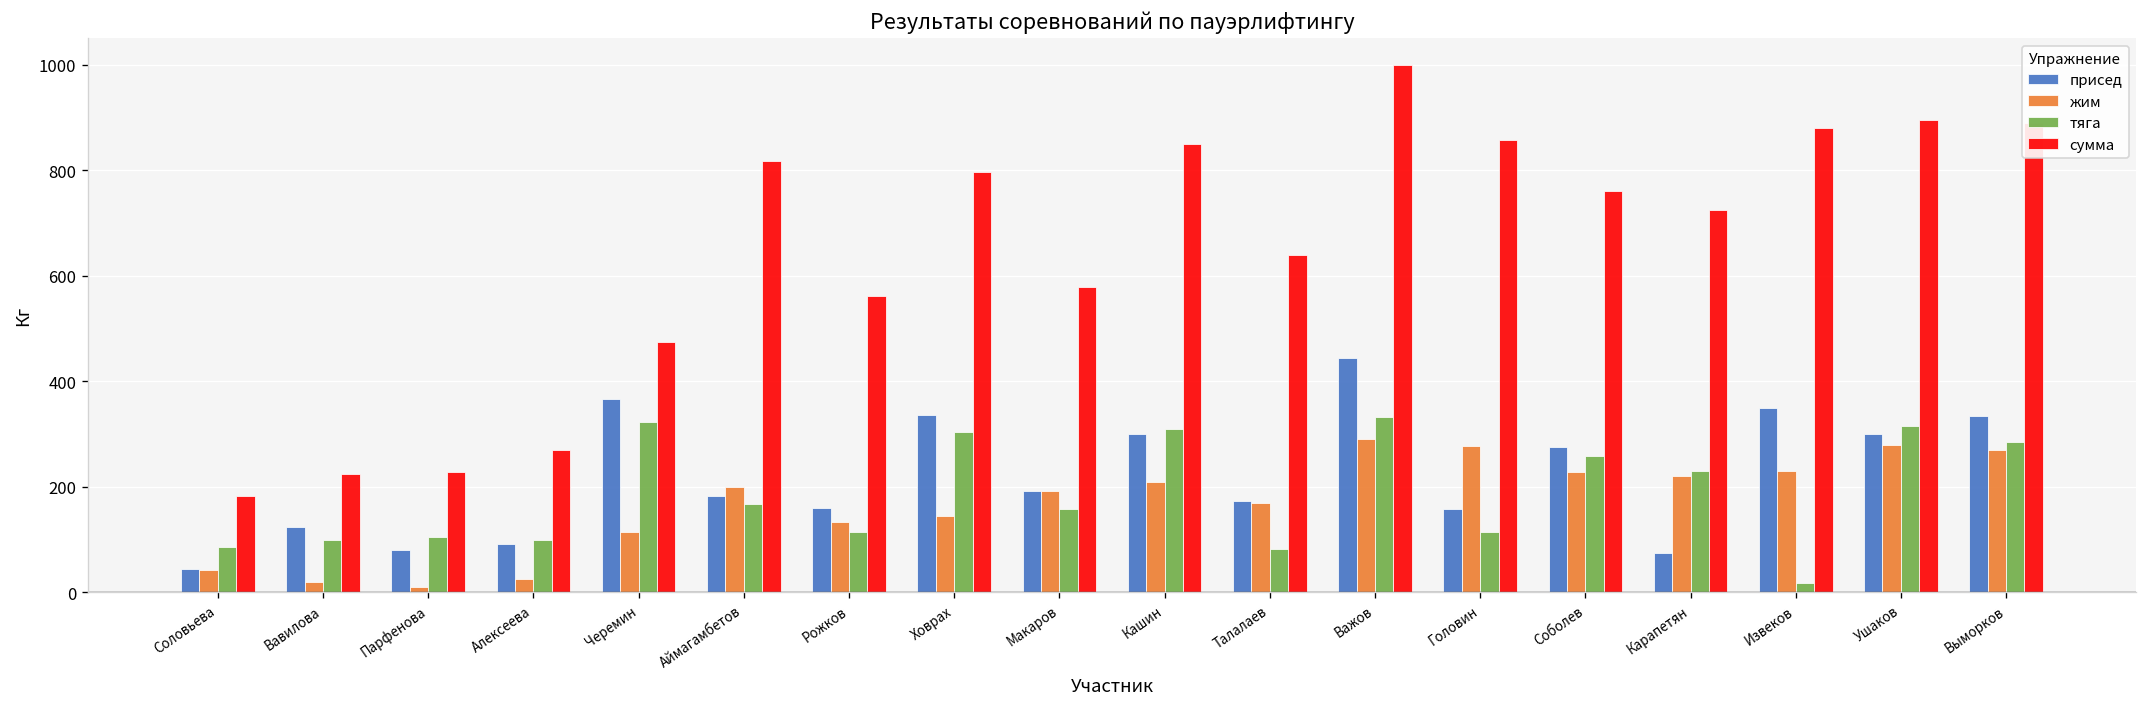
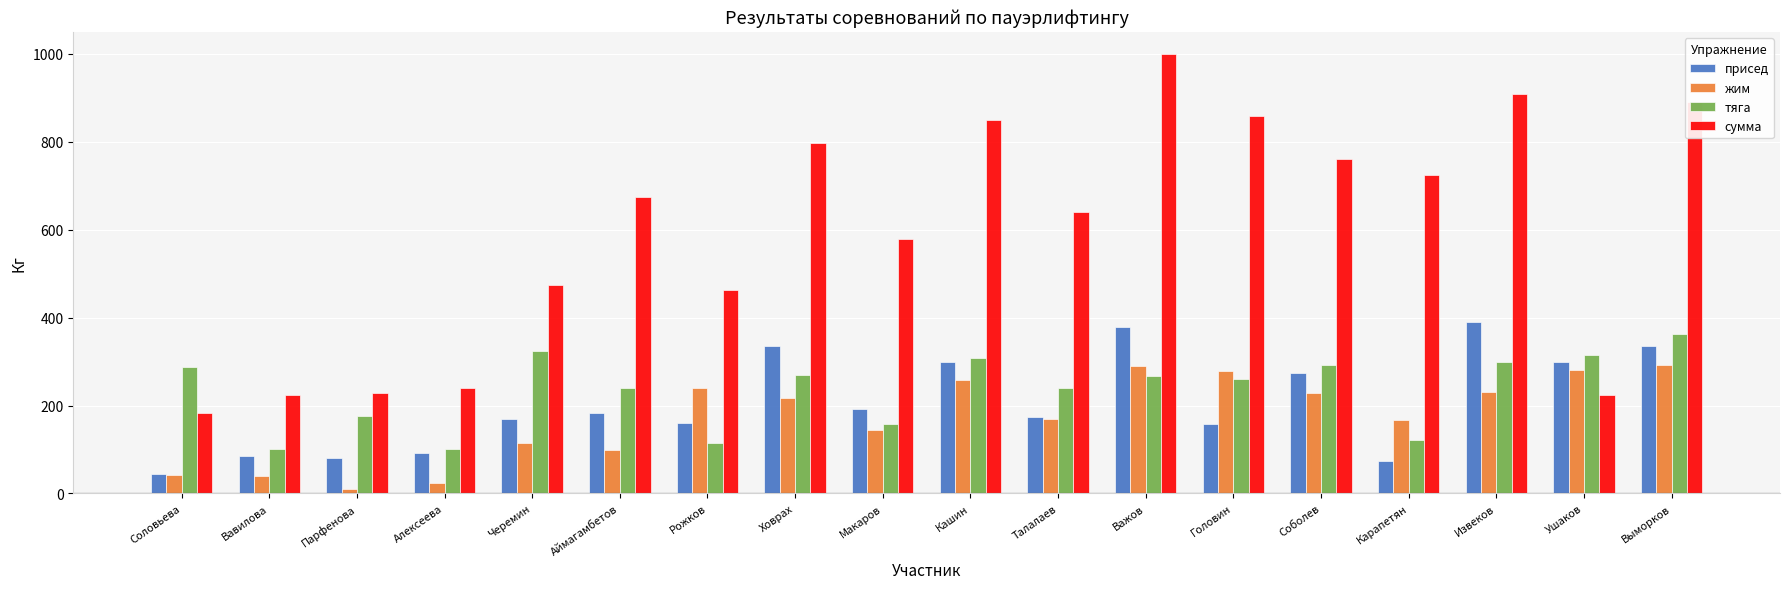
  {
    "присед": {
      "Соловьева": 40,
-     "Вавилова": 120,
+     "Вавилова": 90,
      "Парфенова": 80,
      "Алексеева": 90,
-     "Черемин": 370,
+     "Черемин": 170,
      "Аймагамбетов": 180,
      "Рожков": 160,
      "Ховрах": 340,
      "Макаров": 190,
      "Кашин": 300,
      "Талалаев": 170,
-     "Важов": 440,
+     "Важов": 380,
      "Головин": 160,
      "Соболев": 280,
      "Карапетян": 70,
-     "Извеков": 350,
+     "Извеков": 390,
      "Ушаков": 300,
      "Выморков": 340
    },
    "жим": {
      "Соловьева": 40,
-     "Вавилова": 20,
+     "Вавилова": 40,
      "Парфенова": 10,
      "Алексеева": 20,
      "Черемин": 120,
-     "Аймагамбетов": 200,
-     "Рожков": 130,
-     "Ховрах": 140,
-     "Макаров": 190,
-     "Кашин": 210,
+     "Аймагамбетов": 100,
+     "Рожков": 240,
+     "Ховрах": 220,
+     "Макаров": 150,
+     "Кашин": 260,
      "Талалаев": 170,
      "Важов": 290,
      "Головин": 280,
      "Соболев": 230,
-     "Карапетян": 220,
+     "Карапетян": 170,
      "Извеков": 230,
      "Ушаков": 280,
-     "Выморков": 270
+     "Выморков": 290
    },
    "тяга": {
-     "Соловьева": 90,
+     "Соловьева": 290,
      "Вавилова": 100,
-     "Парфенова": 110,
+     "Парфенова": 180,
      "Алексеева": 100,
      "Черемин": 320,
-     "Аймагамбетов": 170,
+     "Аймагамбетов": 240,
      "Рожков": 110,
-     "Ховрах": 300,
+     "Ховрах": 270,
      "Макаров": 160,
      "Кашин": 310,
-     "Талалаев": 80,
-     "Важов": 330,
-     "Головин": 120,
-     "Соболев": 260,
-     "Карапетян": 230,
-     "Извеков": 20,
+     "Талалаев": 240,
+     "Важов": 270,
+     "Головин": 260,
+     "Соболев": 290,
+     "Карапетян": 120,
+     "Извеков": 300,
      "Ушаков": 320,
-     "Выморков": 290
+     "Выморков": 360
    },
    "сумма": {
      "Соловьева": 180,
      "Вавилова": 230,
      "Парфенова": 230,
-     "Алексеева": 270,
+     "Алексеева": 240,
      "Черемин": 480,
-     "Аймагамбетов": 820,
-     "Рожков": 560,
+     "Аймагамбетов": 680,
+     "Рожков": 460,
      "Ховрах": 800,
      "Макаров": 580,
      "Кашин": 850,
      "Талалаев": 640,
      "Важов": 1000,
      "Головин": 860,
      "Соболев": 760,
      "Карапетян": 730,
-     "Извеков": 880,
-     "Ушаков": 900
+     "Извеков": 910,
+     "Ушаков": 220
    }
  }
